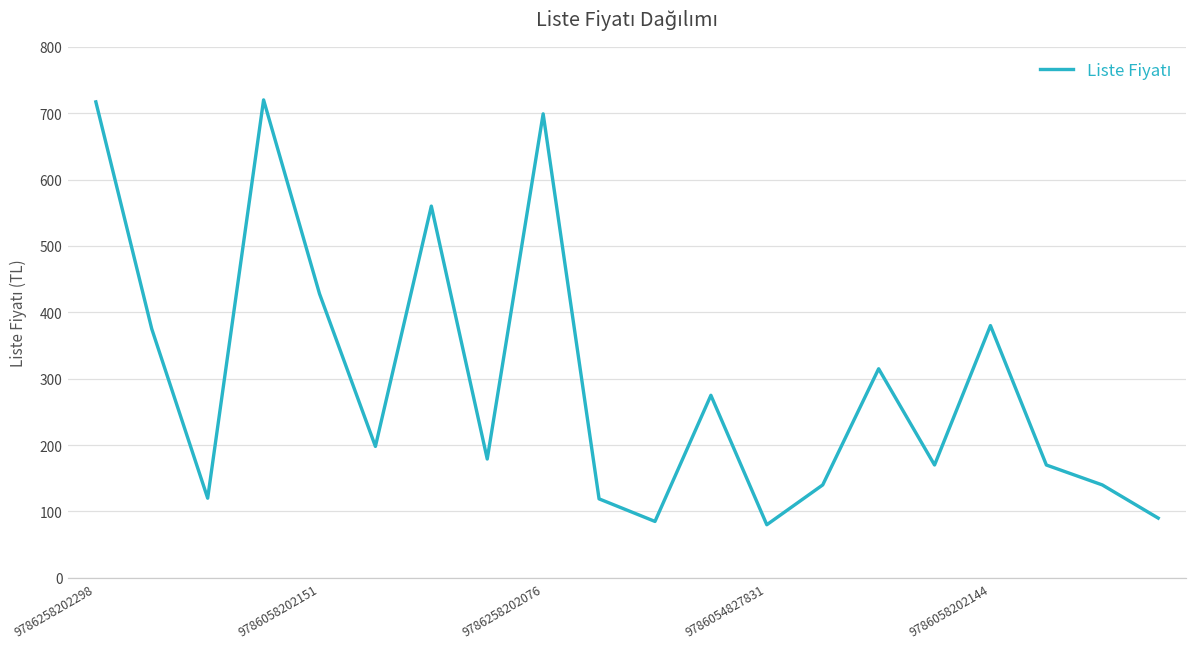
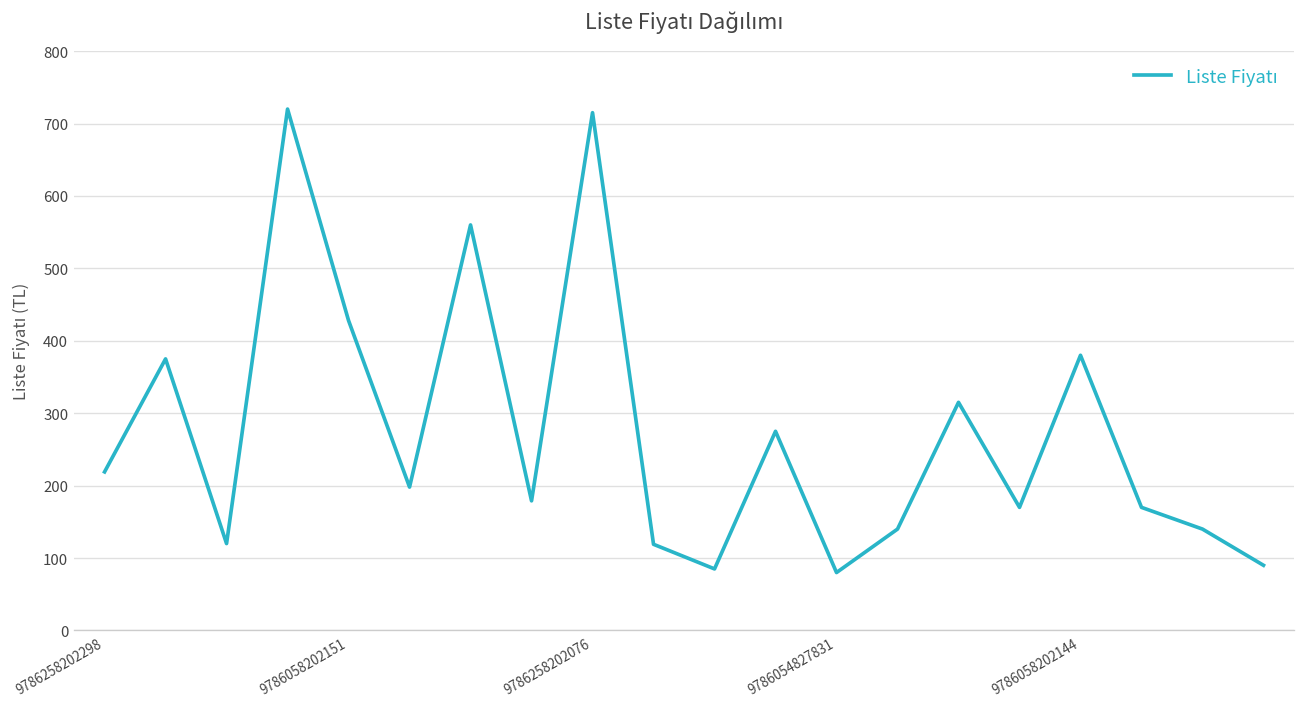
  {
-   "9786258202298": 720,
+   "9786258202298": 220,
    "9786058202151": 430,
-   "9786258202076": 700,
+   "9786258202076": 720,
    "9786054827831": 80,
    "9786058202144": 380
  }
